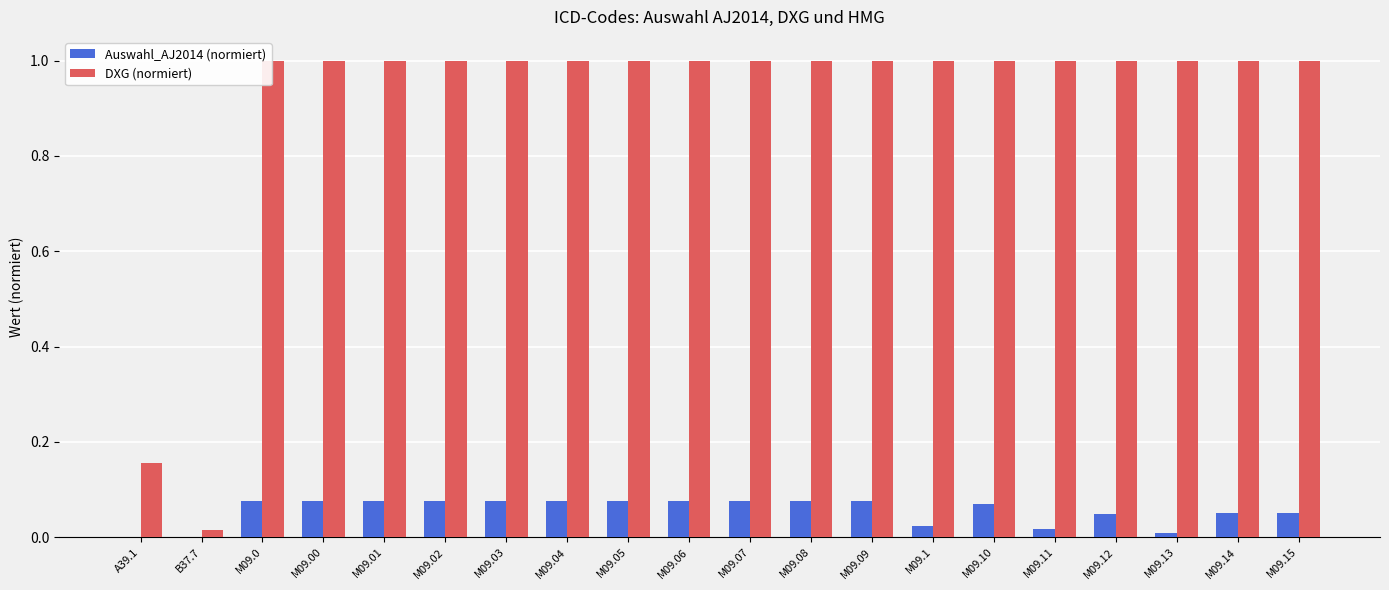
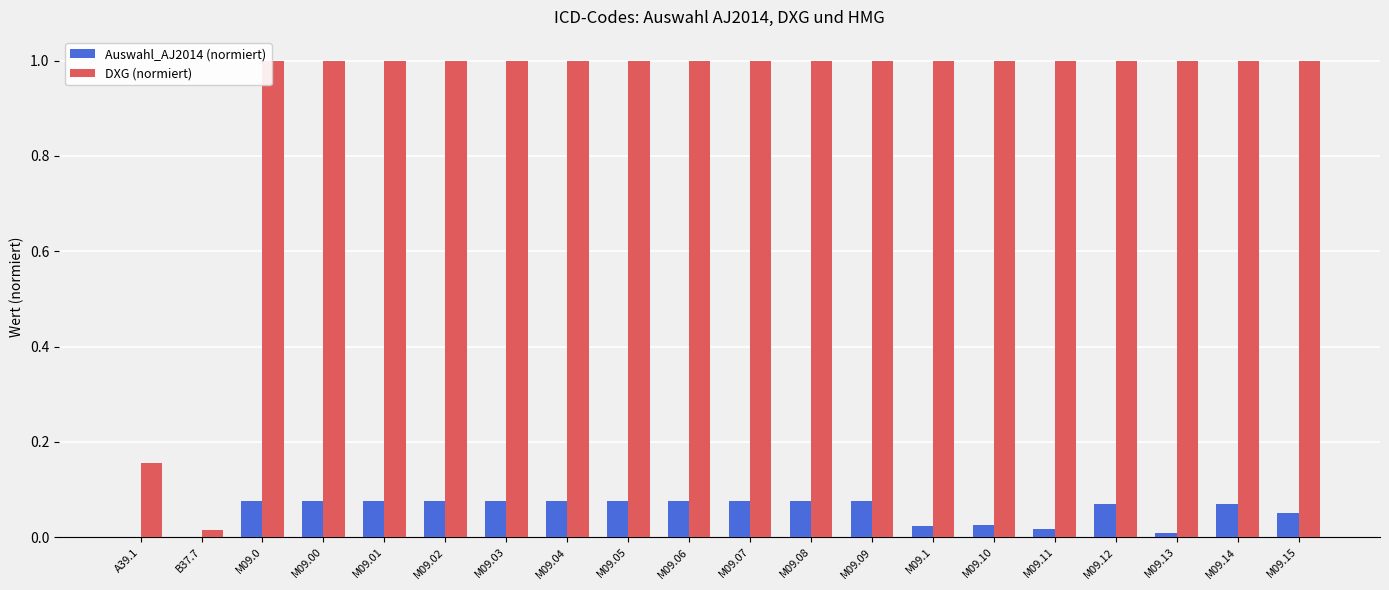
  {
    "Auswahl_AJ2014 (normiert)": {
      "M09.0": 0.07,
      "M09.00": 0.07,
      "M09.01": 0.07,
      "M09.02": 0.07,
      "M09.03": 0.07,
      "M09.04": 0.07,
      "M09.05": 0.07,
      "M09.06": 0.07,
      "M09.07": 0.07,
      "M09.08": 0.07,
      "M09.09": 0.07,
      "M09.1": 0.02,
-     "M09.10": 0.07,
+     "M09.10": 0.03,
      "M09.11": 0.02,
-     "M09.12": 0.05,
+     "M09.12": 0.07,
      "M09.13": 0.01,
-     "M09.14": 0.05,
+     "M09.14": 0.07,
      "M09.15": 0.05
    },
    "DXG (normiert)": {
      "A39.1": 0.16,
      "B37.7": 0.02,
      "M09.0": 1.00,
      "M09.00": 1.00,
      "M09.01": 1.00,
      "M09.02": 1.00,
      "M09.03": 1.00,
      "M09.04": 1.00,
      "M09.05": 1.00,
      "M09.06": 1.00,
      "M09.07": 1.00,
      "M09.08": 1.00,
      "M09.09": 1.00,
      "M09.1": 1.00,
      "M09.10": 1.00,
      "M09.11": 1.00,
      "M09.12": 1.00,
      "M09.13": 1.00,
      "M09.14": 1.00,
      "M09.15": 1.00
    }
  }
